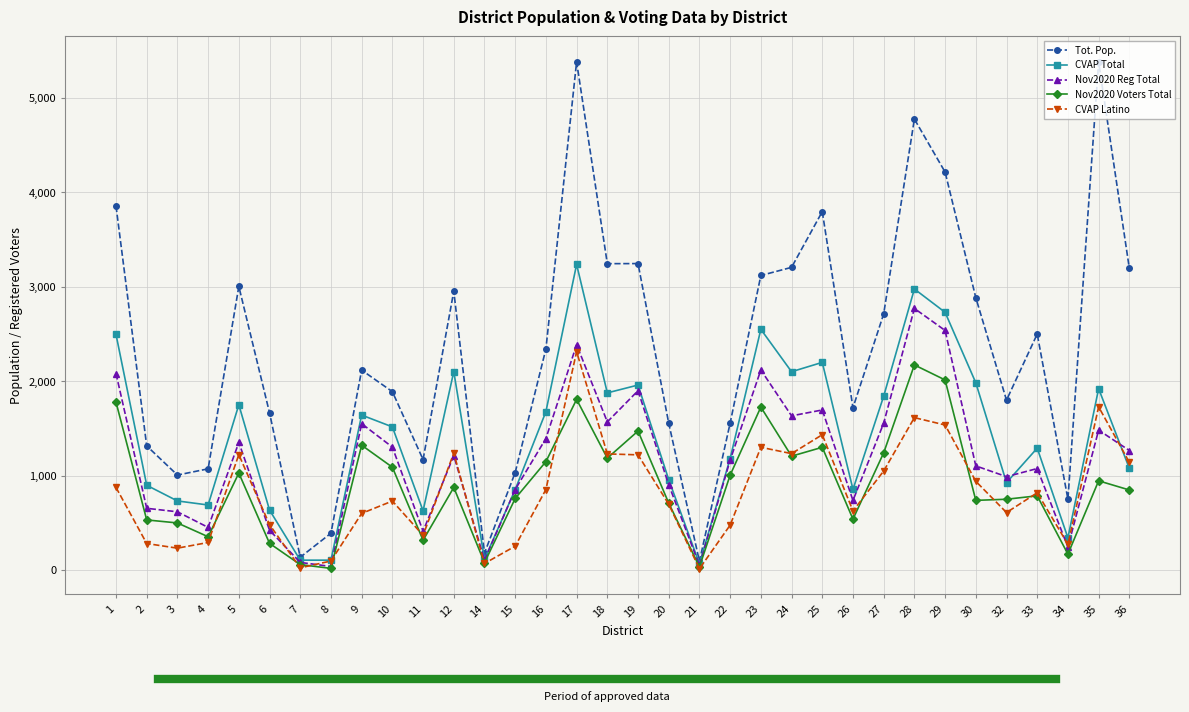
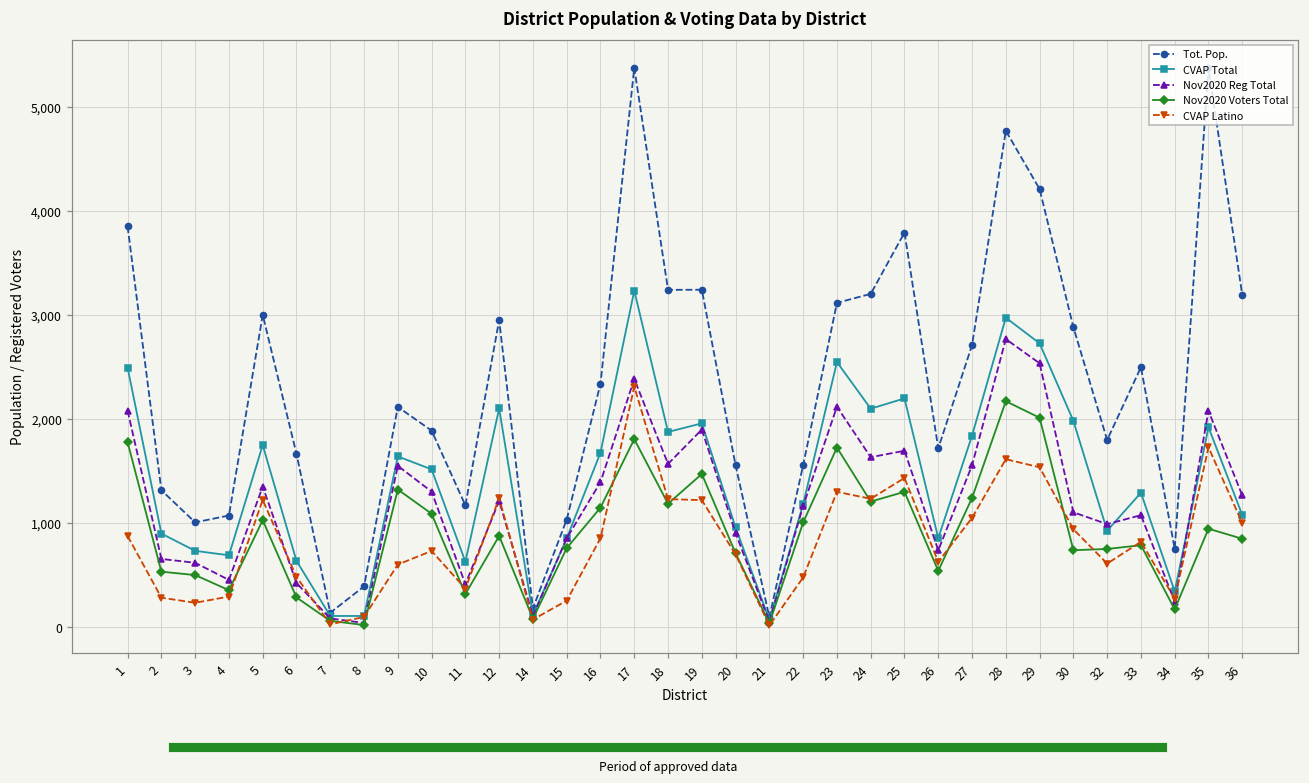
  {
    "District Population & Voting Data by District": {
      "Tot. Pop.": {
        "1": "3,900",
        "2": "1,300",
        "3": "1,000",
        "4": "1,100",
        "5": "3,000",
        "6": "1,700",
        "7": "100",
        "8": "400",
        "9": "2,100",
        "10": "1,900",
        "11": "1,200",
        "12": "3,000",
        "14": "200",
        "15": "1,000",
        "16": "2,300",
        "17": "5,400",
        "18": "3,200",
        "19": "3,200",
        "20": "1,600",
        "22": "1,600",
        "23": "3,100",
        "24": "3,200",
        "25": "3,800",
        "26": "1,700",
        "27": "2,700",
        "28": "4,800",
        "29": "4,200",
        "30": "2,900",
        "32": "1,800",
        "33": "2,500",
        "34": "800",
        "36": "3,200"
      },
      "CVAP Total": {
        "1": "2,500",
        "2": "900",
        "3": "700",
        "4": "700",
        "5": "1,800",
        "6": "600",
        "9": "1,600",
        "10": "1,500",
        "11": "600",
        "12": "2,100",
        "16": "1,700",
        "17": "3,200",
        "18": "1,900",
        "19": "2,000",
        "20": "1,000",
        "23": "2,500",
        "24": "2,100",
        "25": "2,200",
        "26": "900",
        "27": "1,800",
        "28": "3,000",
        "29": "2,700",
        "30": "2,000",
        "32": "900",
        "33": "1,300",
        "34": "300",
        "35": "1,900",
        "36": "1,100"
      },
      "Nov2020 Reg Total": {
        "1": "2,100",
        "2": "700",
        "3": "600",
        "4": "500",
        "5": "1,400",
        "6": "400",
        "9": "1,600",
        "10": "1,300",
        "11": "400",
        "16": "1,400",
        "17": "2,400",
        "18": "1,600",
        "19": "1,900",
        "20": "900",
        "23": "2,100",
        "24": "1,600",
        "25": "1,700",
        "26": "700",
        "27": "1,600",
        "28": "2,800",
        "29": "2,500",
        "30": "1,100",
        "32": "1,000",
        "33": "1,100",
        "34": "200",
-       "35": "1,500",
+       "35": "2,100",
        "36": "1,300"
      },
      "Nov2020 Voters Total": {
        "1": "1,800",
        "2": "500",
        "3": "500",
        "4": "400",
        "5": "1,000",
        "6": "300",
        "9": "1,300",
        "10": "1,100",
        "11": "300",
        "12": "900",
        "15": "800",
        "16": "1,100",
        "17": "1,800",
        "18": "1,200",
        "19": "1,500",
        "22": "1,000",
        "23": "1,700",
        "24": "1,200",
        "25": "1,300",
        "26": "500",
        "27": "1,200",
        "28": "2,200",
        "29": "2,000",
        "30": "700",
        "32": "800",
        "33": "800",
        "34": "200",
        "35": "900",
        "36": "800"
      },
      "CVAP Latino": {
        "1": "900",
        "2": "300",
        "3": "200",
        "4": "300",
        "5": "1,200",
        "6": "500",
        "7": "0",
        "9": "600",
        "10": "700",
        "11": "400",
        "15": "300",
        "16": "900",
        "17": "2,300",
        "18": "1,200",
        "19": "1,200",
        "22": "500",
        "23": "1,300",
        "24": "1,200",
        "25": "1,400",
        "26": "600",
        "27": "1,000",
        "28": "1,600",
        "29": "1,500",
        "30": "900",
        "32": "600",
        "33": "800",
        "34": "300",
        "35": "1,700",
-       "36": "1,100"
+       "36": "1,000"
      }
    }
  }
